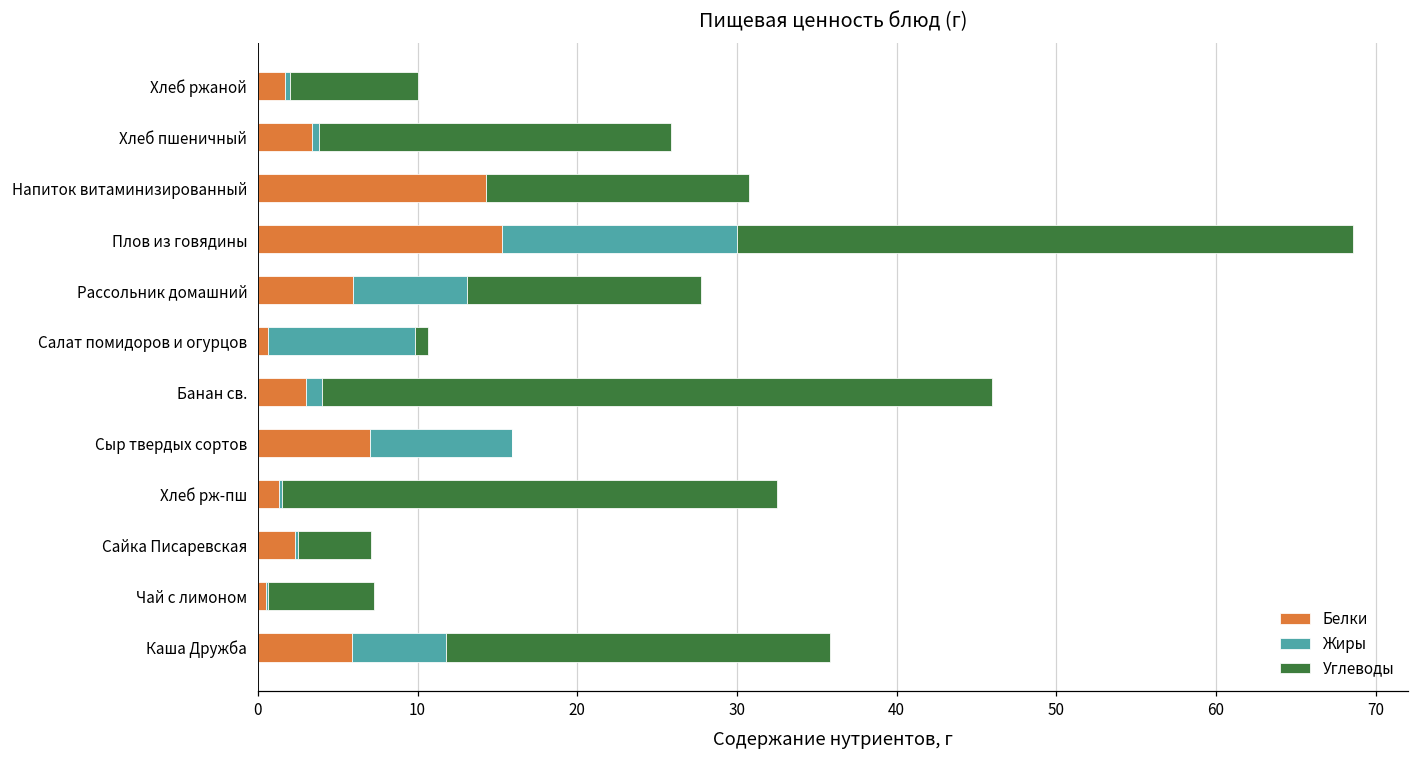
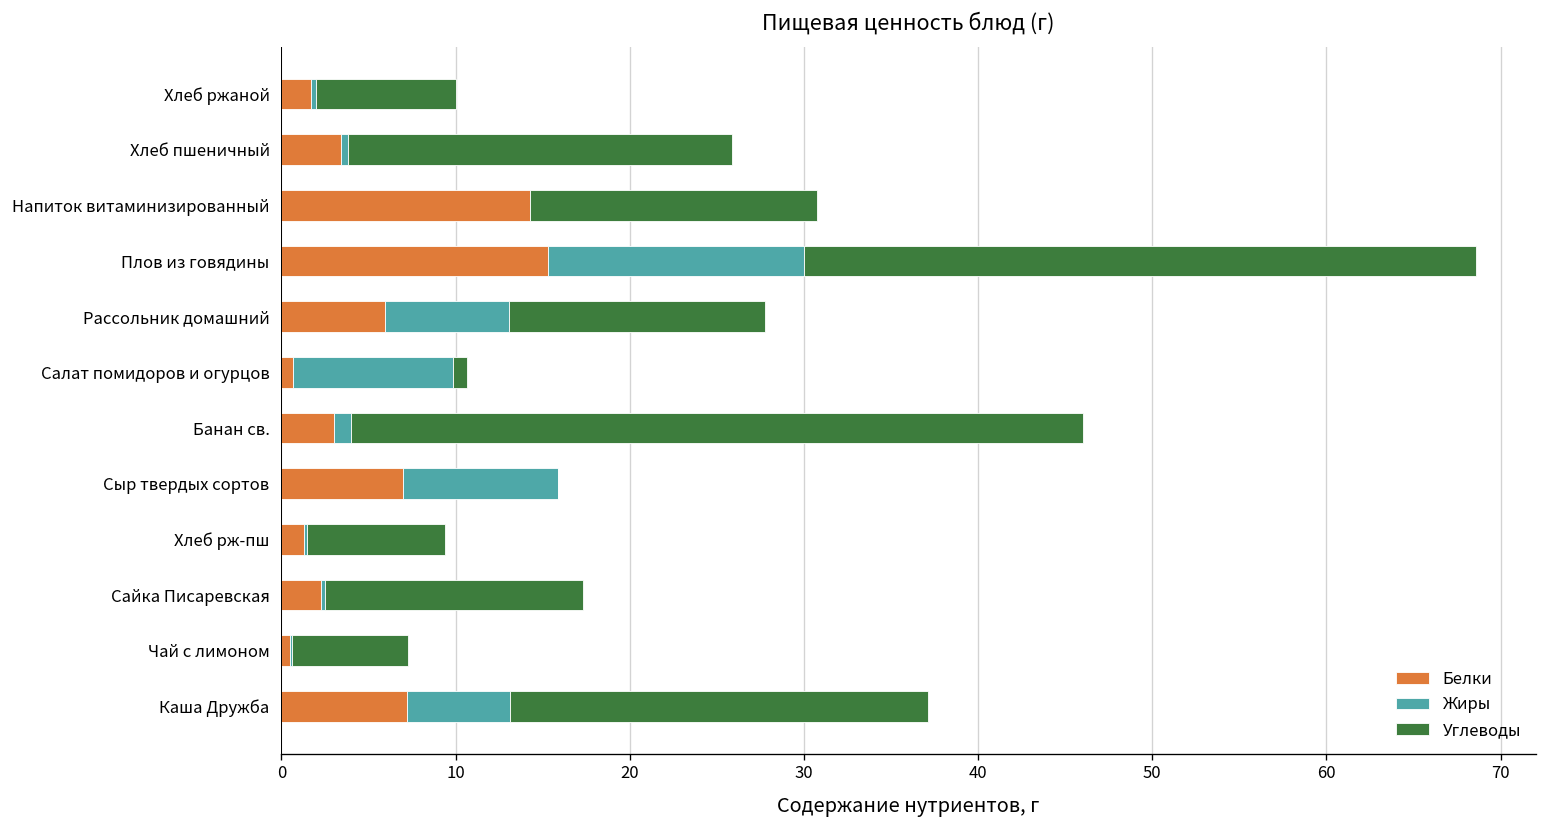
  {
    "Белки": {
      "Хлеб ржаной": 1.7,
      "Хлеб пшеничный": 3.4,
      "Напиток витаминизированный": 14.3,
      "Плов из говядины": 15.3,
      "Рассольник домашний": 6.0,
      "Салат помидоров и огурцов": 0.7,
      "Банан св.": 3.0,
      "Сыр твердых сортов": 7.0,
      "Хлеб рж-пш": 1.3,
      "Сайка Писаревская": 2.3,
      "Чай с лимоном": 0.5,
-     "Каша Дружба": 5.9
+     "Каша Дружба": 7.2
    },
    "Жиры": {
      "Хлеб ржаной": 0.3,
      "Хлеб пшеничный": 0.4,
      "Напиток витаминизированный": 0.0,
      "Плов из говядины": 14.7,
      "Рассольник домашний": 7.1,
      "Салат помидоров и огурцов": 9.2,
      "Банан св.": 1.0,
      "Сыр твердых сортов": 8.9,
      "Хлеб рж-пш": 0.2,
      "Сайка Писаревская": 0.2,
      "Каша Дружба": 5.9
    },
    "Углеводы": {
      "Хлеб ржаной": 8.0,
      "Хлеб пшеничный": 22.1,
      "Напиток витаминизированный": 16.5,
      "Плов из говядины": 38.6,
      "Рассольник домашний": 14.7,
      "Салат помидоров и огурцов": 0.8,
      "Банан св.": 42.0,
      "Сыр твердых сортов": 0.0,
-     "Хлеб рж-пш": 31.0,
-     "Сайка Писаревская": 4.6,
+     "Хлеб рж-пш": 7.9,
+     "Сайка Писаревская": 14.8,
      "Чай с лимоном": 6.6,
      "Каша Дружба": 24.0
    }
  }
